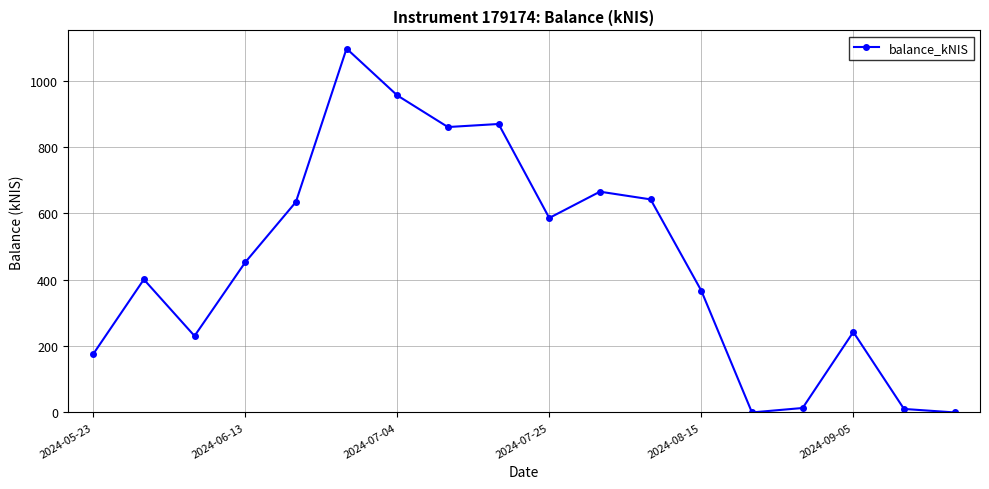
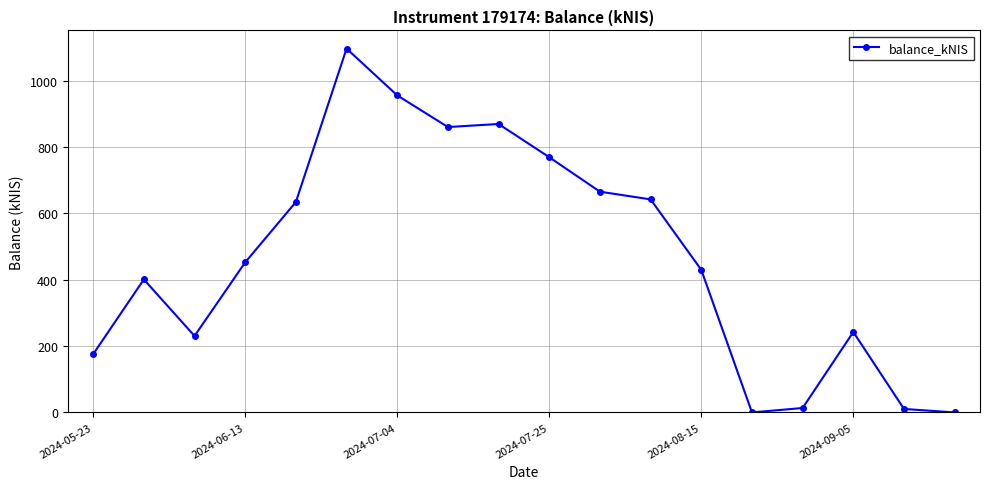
  {
    "2024-05-23": 180,
    "2024-06-13": 450,
    "2024-07-04": 960,
-   "2024-07-25": 590,
-   "2024-08-15": 370,
+   "2024-07-25": 770,
+   "2024-08-15": 430,
    "2024-09-05": 240
  }
